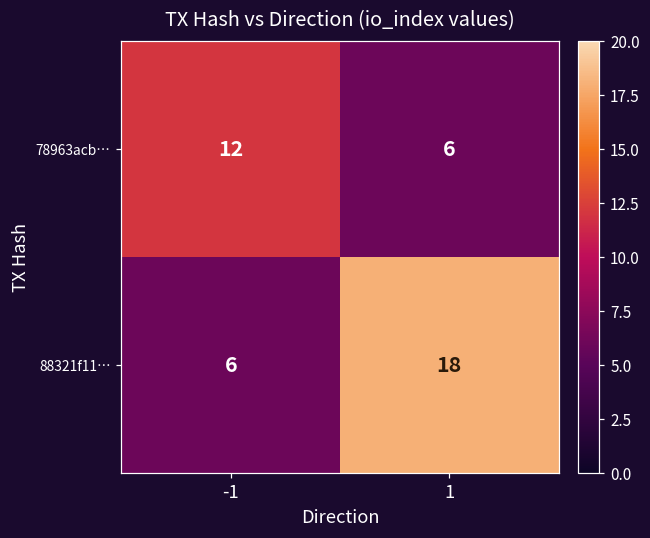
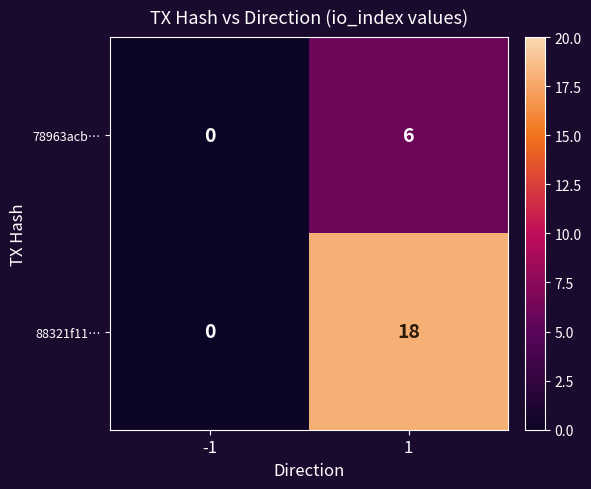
  {
    "78963acb…": {
-     "-1": 12,
+     "-1": 0,
      "1": 6
    },
    "88321f11…": {
-     "-1": 6,
+     "-1": 0,
      "1": 18
    }
  }
